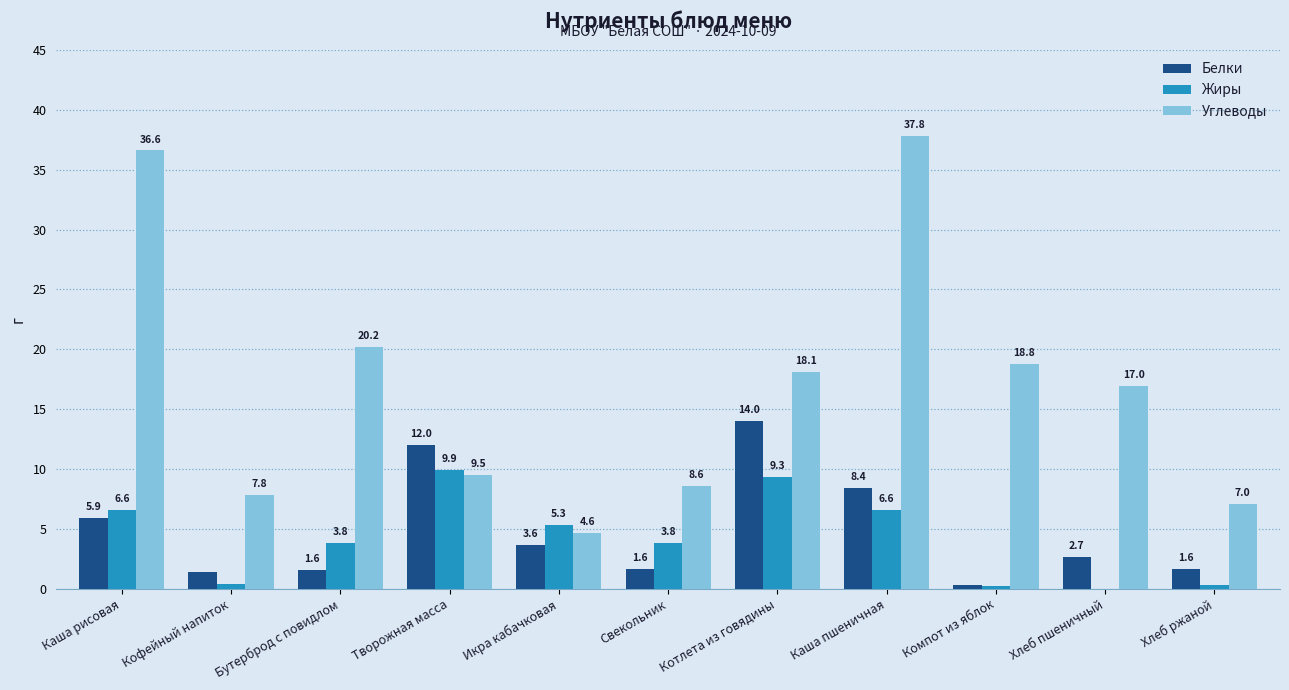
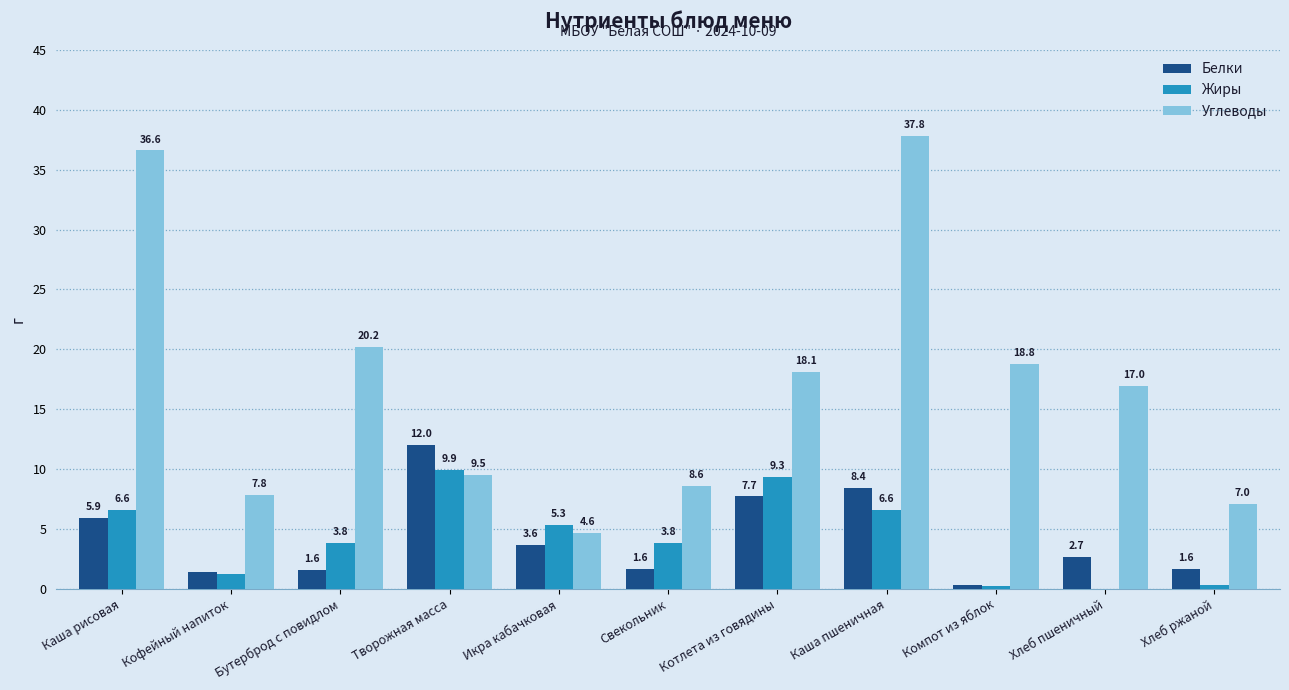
  {
    "Белки": {
      "Каша рисовая": 5.9,
      "Бутерброд с повидлом": 1.6,
      "Творожная масса": 12.0,
      "Икра кабачковая": 3.6,
      "Свекольник": 1.6,
-     "Котлета из говядины": 14.0,
+     "Котлета из говядины": 7.7,
      "Каша пшеничная": 8.4,
      "Хлеб пшеничный": 2.7,
      "Хлеб ржаной": 1.6
    },
    "Жиры": {
-     "Кофейный напиток": 0.4,
+     "Кофейный напиток": 1.2,
      "Хлеб пшеничный": 0.0,
      "Хлеб ржаной": 0.3
    },
    "Углеводы": {
      "Каша рисовая": 36.6,
      "Кофейный напиток": 7.8,
      "Бутерброд с повидлом": 20.2,
      "Творожная масса": 9.5,
      "Икра кабачковая": 4.6,
      "Свекольник": 8.6,
      "Котлета из говядины": 18.1,
      "Каша пшеничная": 37.8,
      "Компот из яблок": 18.8,
      "Хлеб пшеничный": 17.0,
      "Хлеб ржаной": 7.0
    }
  }
